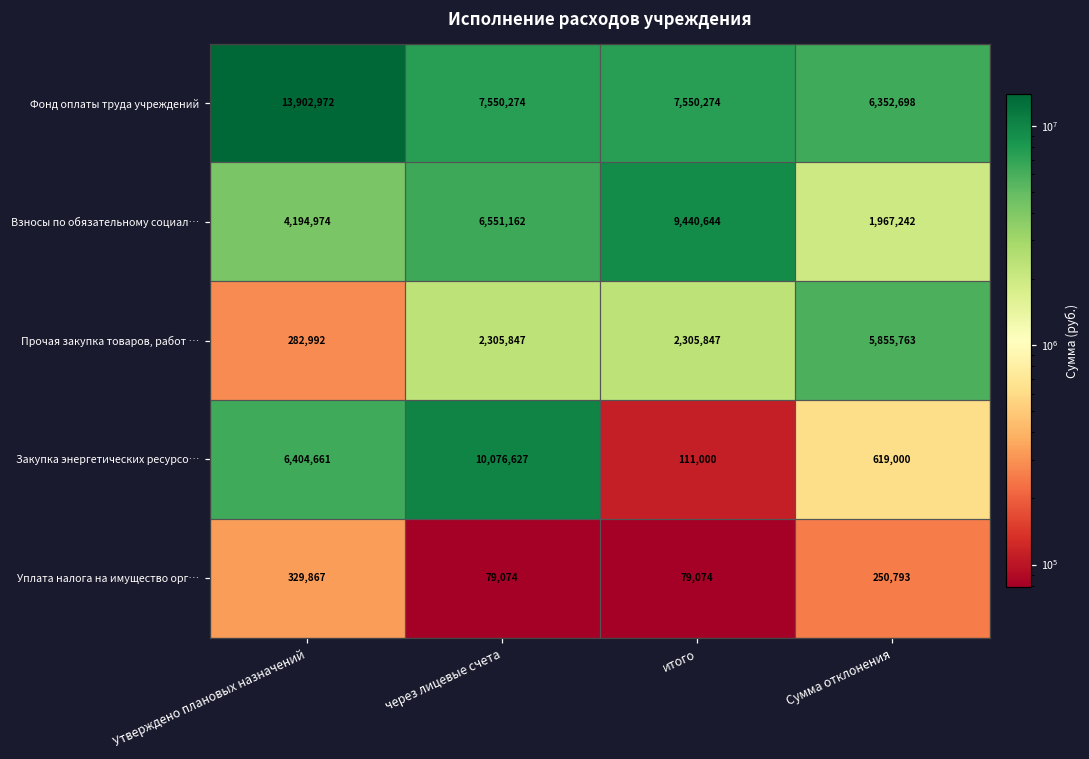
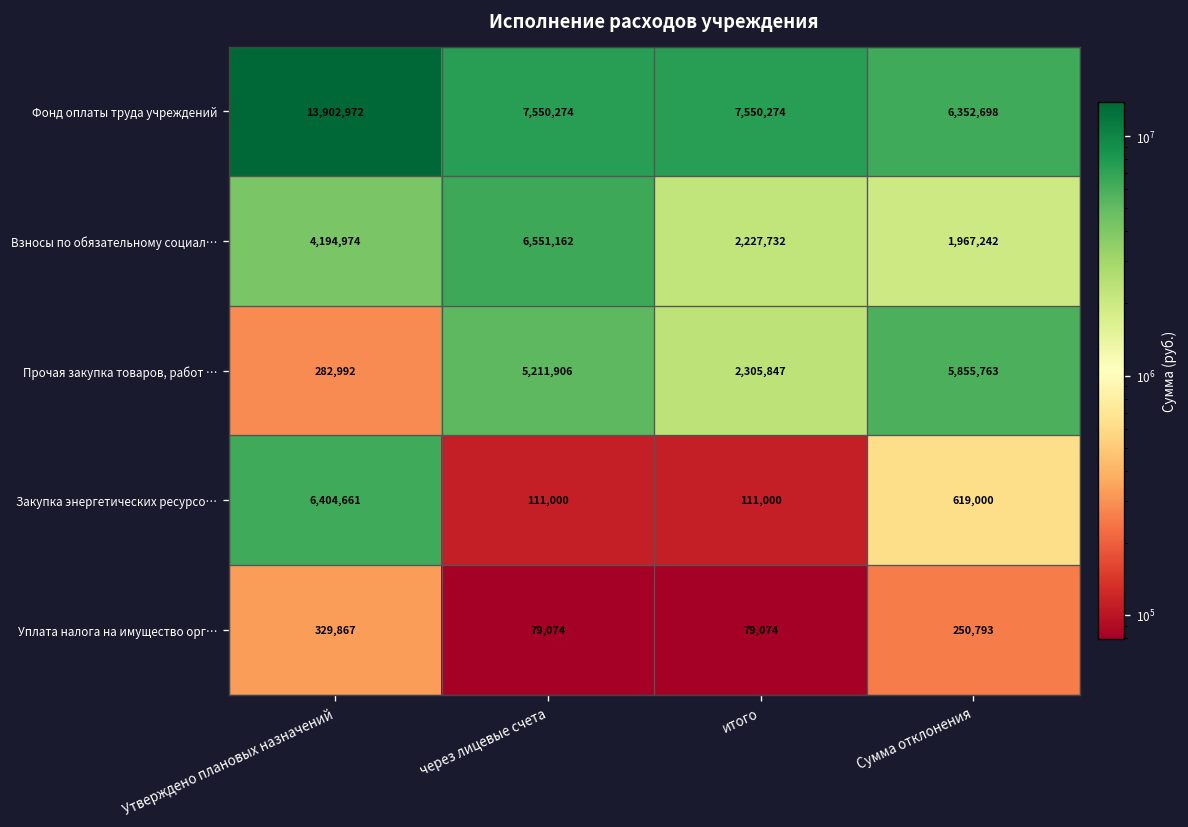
  {
    "Фонд оплаты труда учреждений": {
      "Утверждено плановых назначений": "13,902,972",
      "через лицевые счета": "7,550,274",
      "итого": "7,550,274",
      "Сумма отклонения": "6,352,698"
    },
    "Взносы по обязательному социал…": {
      "Утверждено плановых назначений": "4,194,974",
      "через лицевые счета": "6,551,162",
-     "итого": "9,440,644",
+     "итого": "2,227,732",
      "Сумма отклонения": "1,967,242"
    },
    "Прочая закупка товаров, работ …": {
      "Утверждено плановых назначений": "282,992",
-     "через лицевые счета": "2,305,847",
+     "через лицевые счета": "5,211,906",
      "итого": "2,305,847",
      "Сумма отклонения": "5,855,763"
    },
    "Закупка энергетических ресурсо…": {
      "Утверждено плановых назначений": "6,404,661",
-     "через лицевые счета": "10,076,627",
+     "через лицевые счета": "111,000",
      "итого": "111,000",
      "Сумма отклонения": "619,000"
    },
    "Уплата налога на имущество орг…": {
      "Утверждено плановых назначений": "329,867",
      "через лицевые счета": "79,074",
      "итого": "79,074",
      "Сумма отклонения": "250,793"
    }
  }
